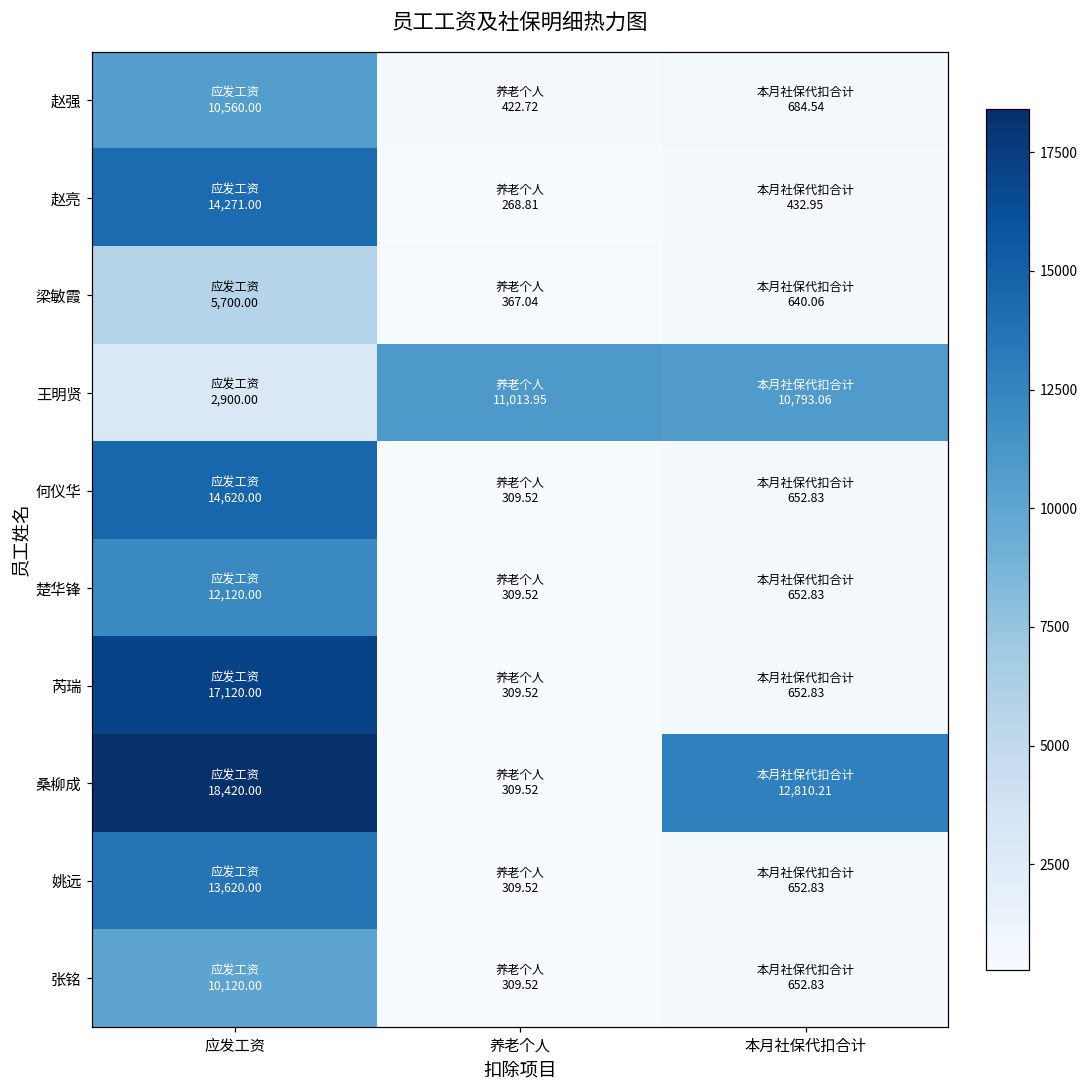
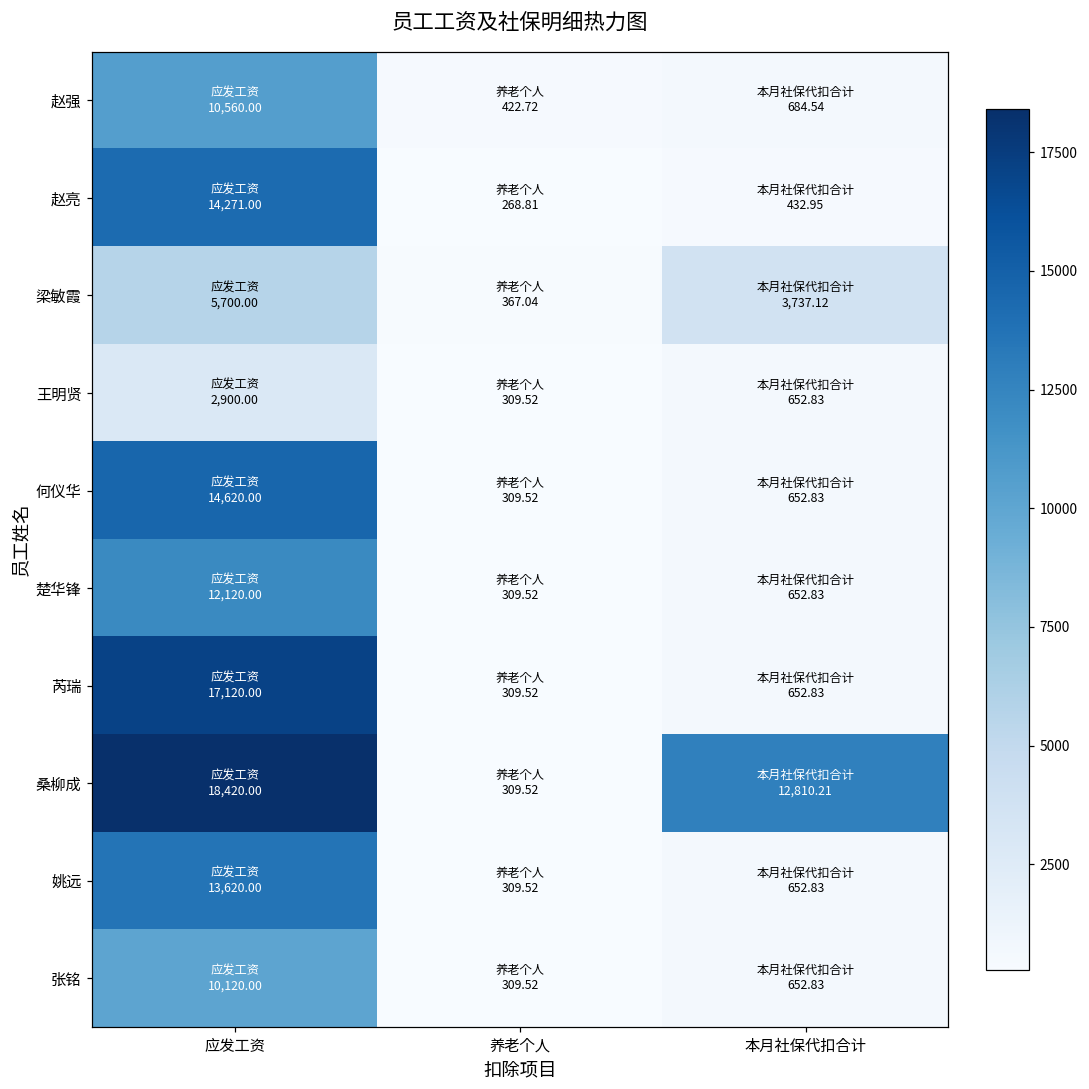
  {
    "赵强": {
      "应发工资": "10,560.00",
      "养老个人": "422.72",
      "本月社保代扣合计": "684.54"
    },
    "赵亮": {
      "应发工资": "14,271.00",
      "养老个人": "268.81",
      "本月社保代扣合计": "432.95"
    },
    "梁敏霞": {
      "应发工资": "5,700.00",
      "养老个人": "367.04",
-     "本月社保代扣合计": "640.06"
+     "本月社保代扣合计": "3,737.12"
    },
    "王明贤": {
      "应发工资": "2,900.00",
-     "养老个人": "11,013.95",
-     "本月社保代扣合计": "10,793.06"
+     "养老个人": "309.52",
+     "本月社保代扣合计": "652.83"
    },
    "何仪华": {
      "应发工资": "14,620.00",
      "养老个人": "309.52",
      "本月社保代扣合计": "652.83"
    },
    "楚华锋": {
      "应发工资": "12,120.00",
      "养老个人": "309.52",
      "本月社保代扣合计": "652.83"
    },
    "芮瑞": {
      "应发工资": "17,120.00",
      "养老个人": "309.52",
      "本月社保代扣合计": "652.83"
    },
    "桑柳成": {
      "应发工资": "18,420.00",
      "养老个人": "309.52",
      "本月社保代扣合计": "12,810.21"
    },
    "姚远": {
      "应发工资": "13,620.00",
      "养老个人": "309.52",
      "本月社保代扣合计": "652.83"
    },
    "张铭": {
      "应发工资": "10,120.00",
      "养老个人": "309.52",
      "本月社保代扣合计": "652.83"
    }
  }
